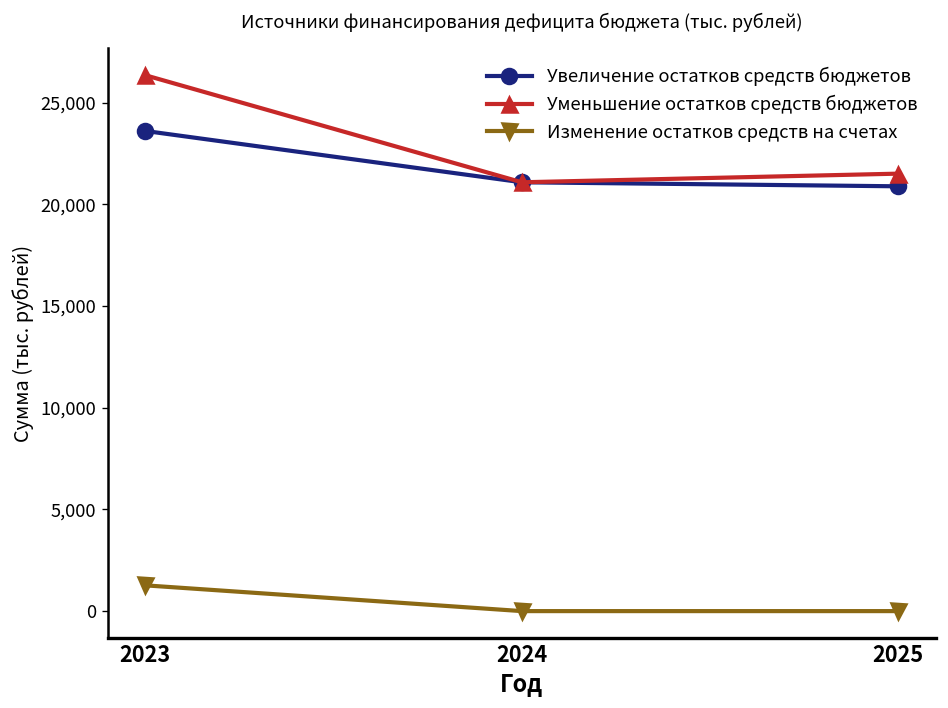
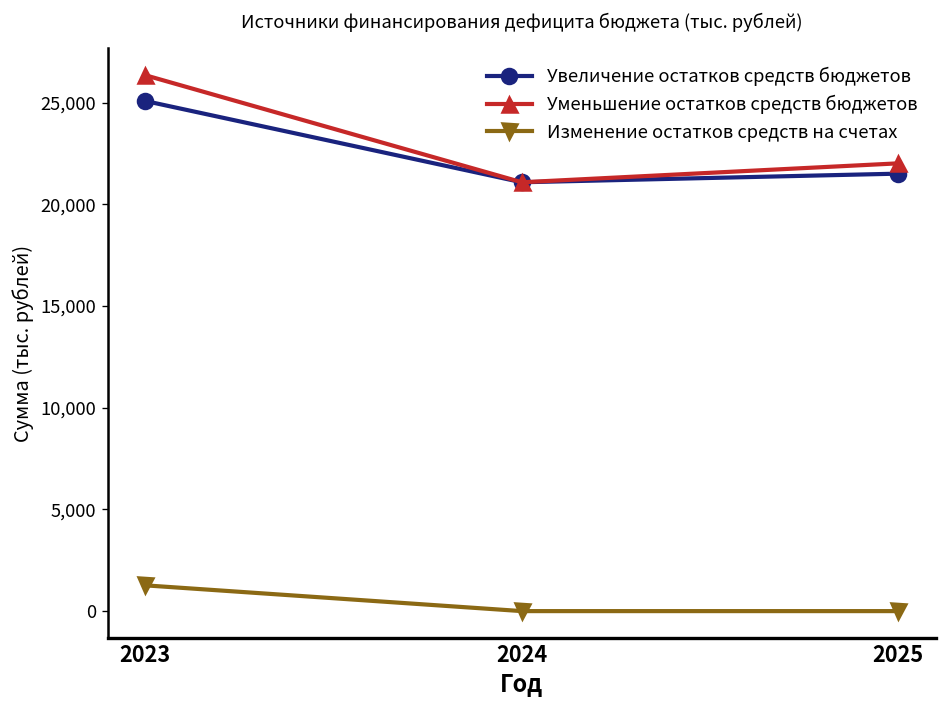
  {
    "Увеличение остатков средств бюджетов": {
-     "2023": "23,600",
-     "2025": "20,900"
+     "2023": "25,100",
+     "2025": "21,500"
    },
    "Уменьшение остатков средств бюджетов": {
      "2023": "26,400",
-     "2025": "21,500"
+     "2025": "22,000"
    },
    "Изменение остатков средств на счетах": {
      "2023": "1,300",
      "2024": "0",
      "2025": "0"
    }
  }
